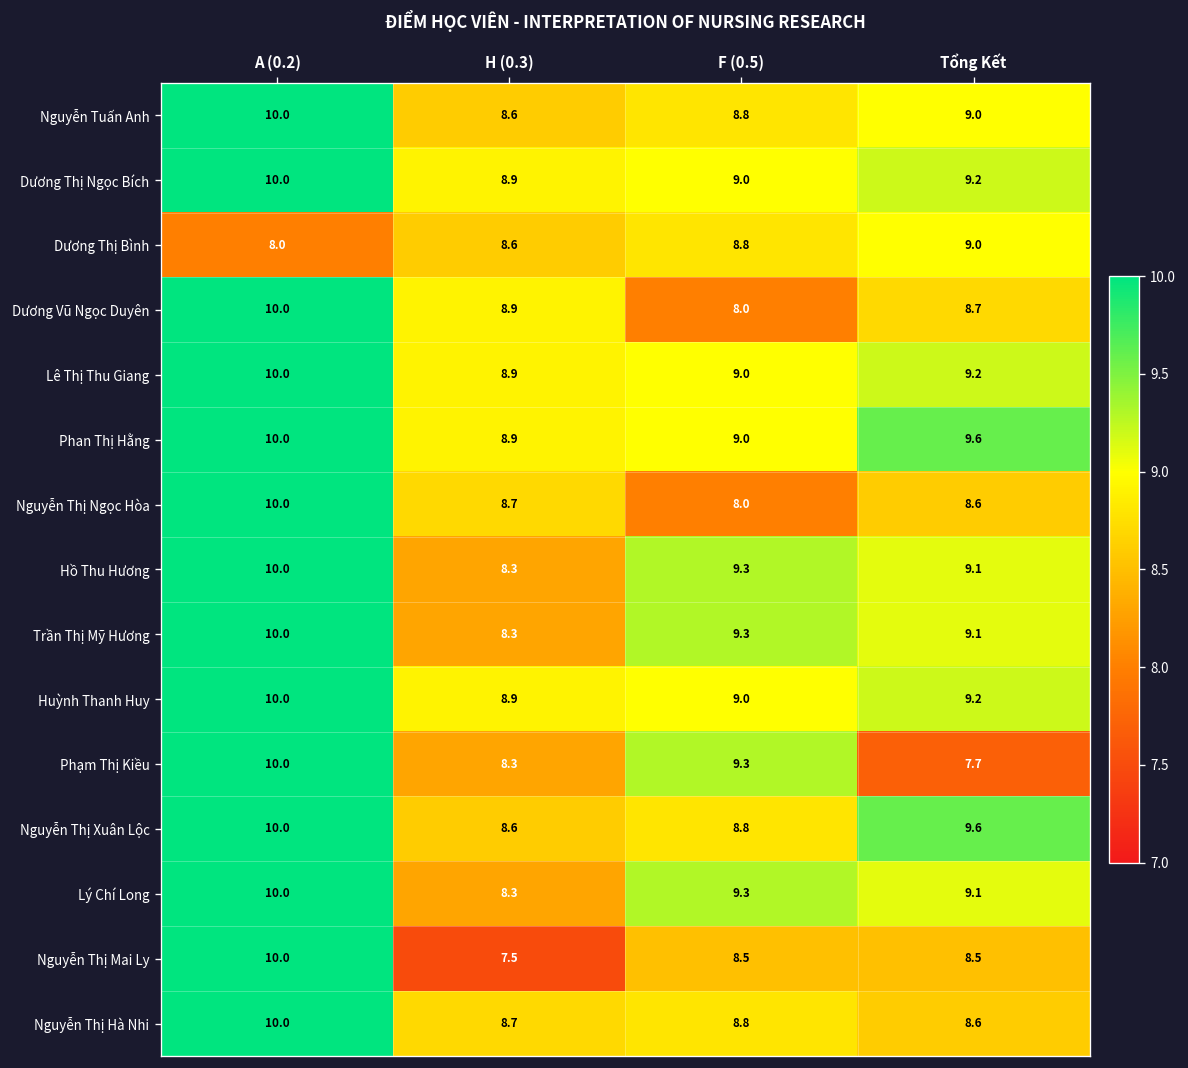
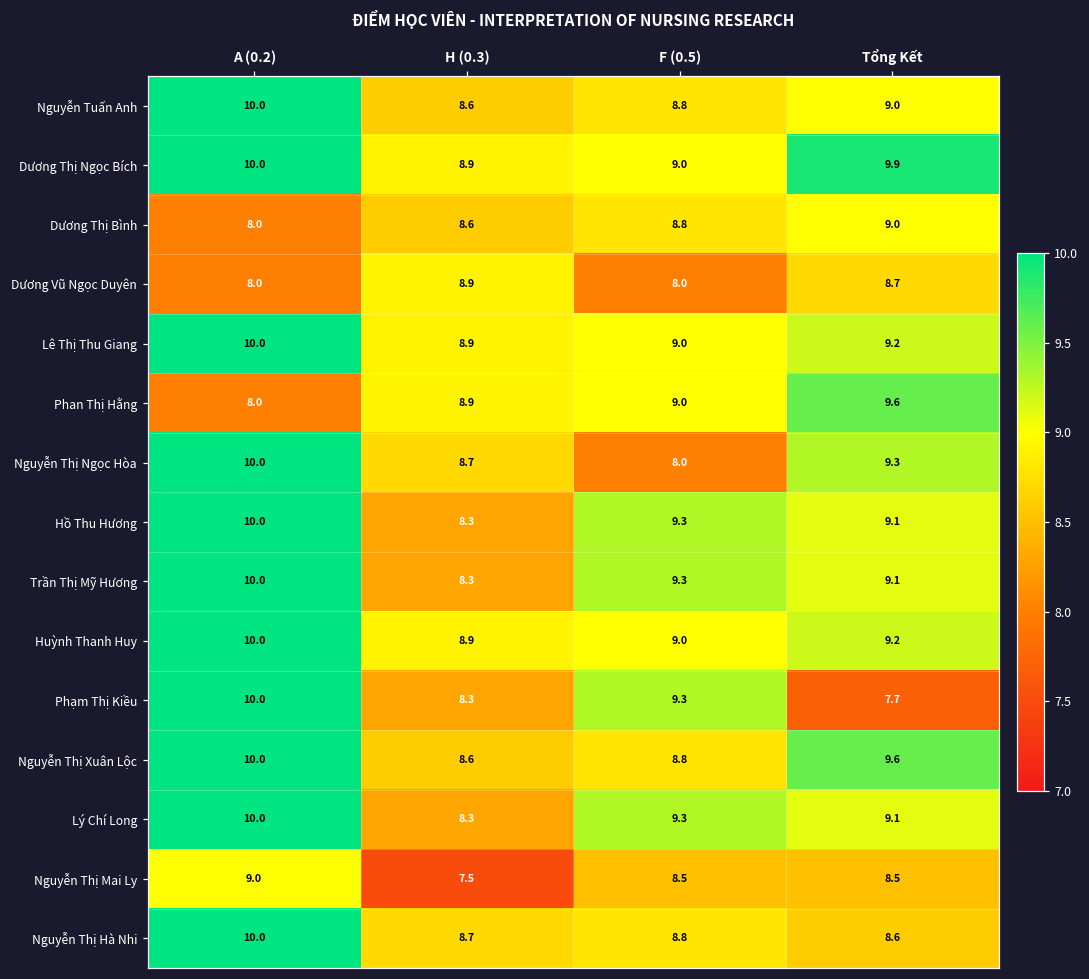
  {
    "Nguyễn Tuấn Anh": {
      "A (0.2)": 10.0,
      "H (0.3)": 8.6,
      "F (0.5)": 8.8,
      "Tổng Kết": 9.0
    },
    "Dương Thị Ngọc Bích": {
      "A (0.2)": 10.0,
      "H (0.3)": 8.9,
      "F (0.5)": 9.0,
-     "Tổng Kết": 9.2
+     "Tổng Kết": 9.9
    },
    "Dương Thị Bình": {
      "A (0.2)": 8.0,
      "H (0.3)": 8.6,
      "F (0.5)": 8.8,
      "Tổng Kết": 9.0
    },
    "Dương Vũ Ngọc Duyên": {
-     "A (0.2)": 10.0,
+     "A (0.2)": 8.0,
      "H (0.3)": 8.9,
      "F (0.5)": 8.0,
      "Tổng Kết": 8.7
    },
    "Lê Thị Thu Giang": {
      "A (0.2)": 10.0,
      "H (0.3)": 8.9,
      "F (0.5)": 9.0,
      "Tổng Kết": 9.2
    },
    "Phan Thị Hằng": {
-     "A (0.2)": 10.0,
+     "A (0.2)": 8.0,
      "H (0.3)": 8.9,
      "F (0.5)": 9.0,
      "Tổng Kết": 9.6
    },
    "Nguyễn Thị Ngọc Hòa": {
      "A (0.2)": 10.0,
      "H (0.3)": 8.7,
      "F (0.5)": 8.0,
-     "Tổng Kết": 8.6
+     "Tổng Kết": 9.3
    },
    "Hồ Thu Hương": {
      "A (0.2)": 10.0,
      "H (0.3)": 8.3,
      "F (0.5)": 9.3,
      "Tổng Kết": 9.1
    },
    "Trần Thị Mỹ Hương": {
      "A (0.2)": 10.0,
      "H (0.3)": 8.3,
      "F (0.5)": 9.3,
      "Tổng Kết": 9.1
    },
    "Huỳnh Thanh Huy": {
      "A (0.2)": 10.0,
      "H (0.3)": 8.9,
      "F (0.5)": 9.0,
      "Tổng Kết": 9.2
    },
    "Phạm Thị Kiều": {
      "A (0.2)": 10.0,
      "H (0.3)": 8.3,
      "F (0.5)": 9.3,
      "Tổng Kết": 7.7
    },
    "Nguyễn Thị Xuân Lộc": {
      "A (0.2)": 10.0,
      "H (0.3)": 8.6,
      "F (0.5)": 8.8,
      "Tổng Kết": 9.6
    },
    "Lý Chí Long": {
      "A (0.2)": 10.0,
      "H (0.3)": 8.3,
      "F (0.5)": 9.3,
      "Tổng Kết": 9.1
    },
    "Nguyễn Thị Mai Ly": {
-     "A (0.2)": 10.0,
+     "A (0.2)": 9.0,
      "H (0.3)": 7.5,
      "F (0.5)": 8.5,
      "Tổng Kết": 8.5
    },
    "Nguyễn Thị Hà Nhi": {
      "A (0.2)": 10.0,
      "H (0.3)": 8.7,
      "F (0.5)": 8.8,
      "Tổng Kết": 8.6
    }
  }
